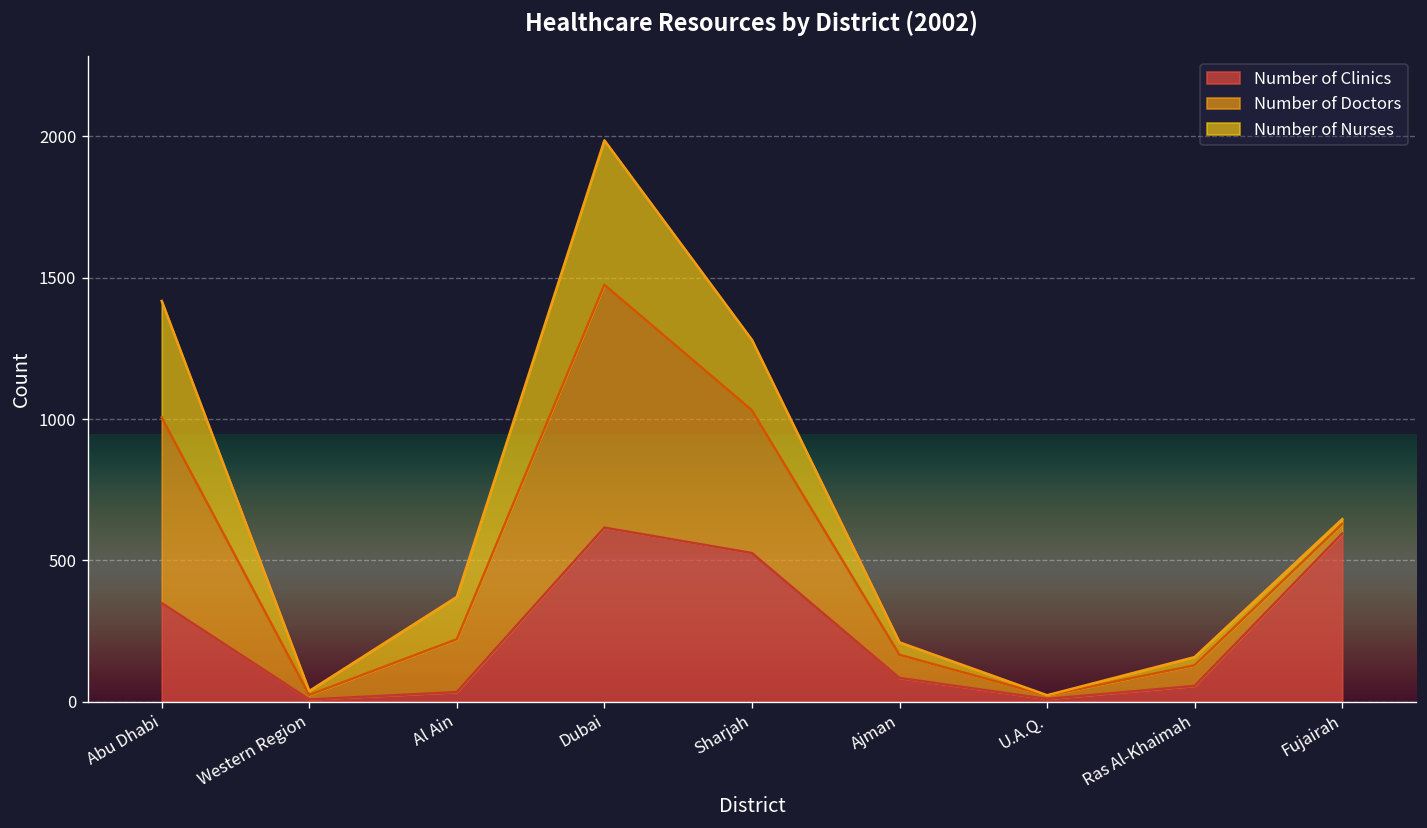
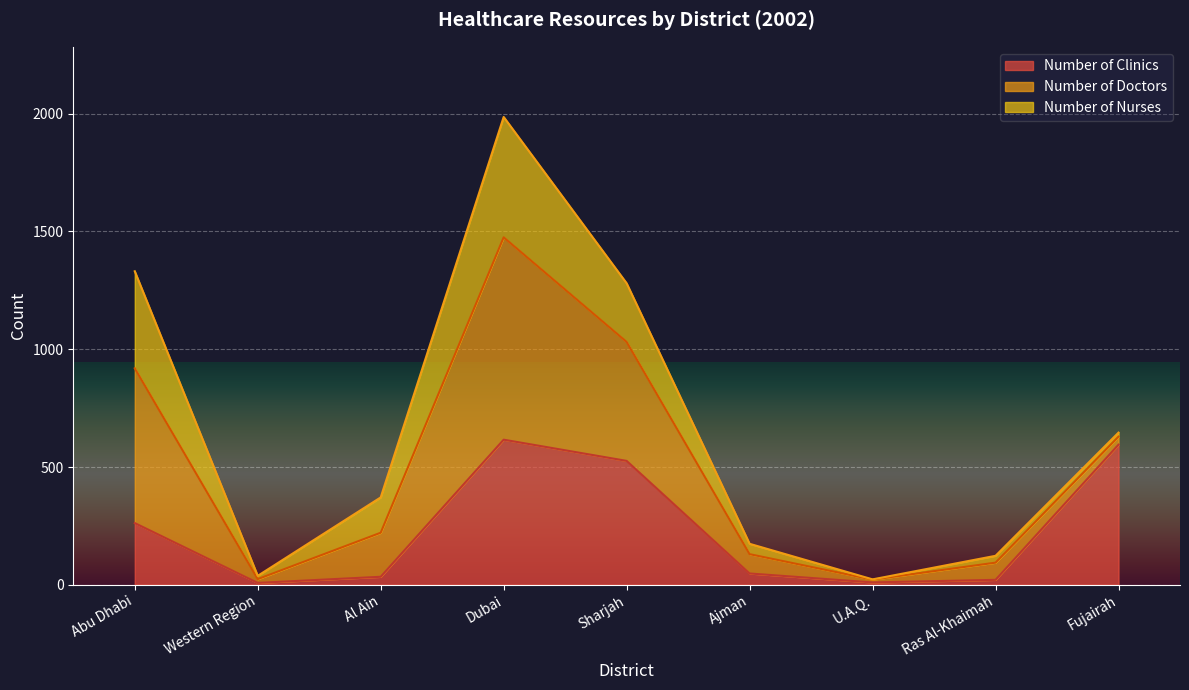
  {
    "Number of Clinics": {
-     "Abu Dhabi": 350,
+     "Abu Dhabi": 260,
      "Western Region": 10,
      "Al Ain": 30,
      "Dubai": 620,
      "Sharjah": 530,
-     "Ajman": 80,
+     "Ajman": 50,
      "U.A.Q.": 10,
-     "Ras Al-Khaimah": 60,
+     "Ras Al-Khaimah": 20,
      "Fujairah": 600
    }
  }
